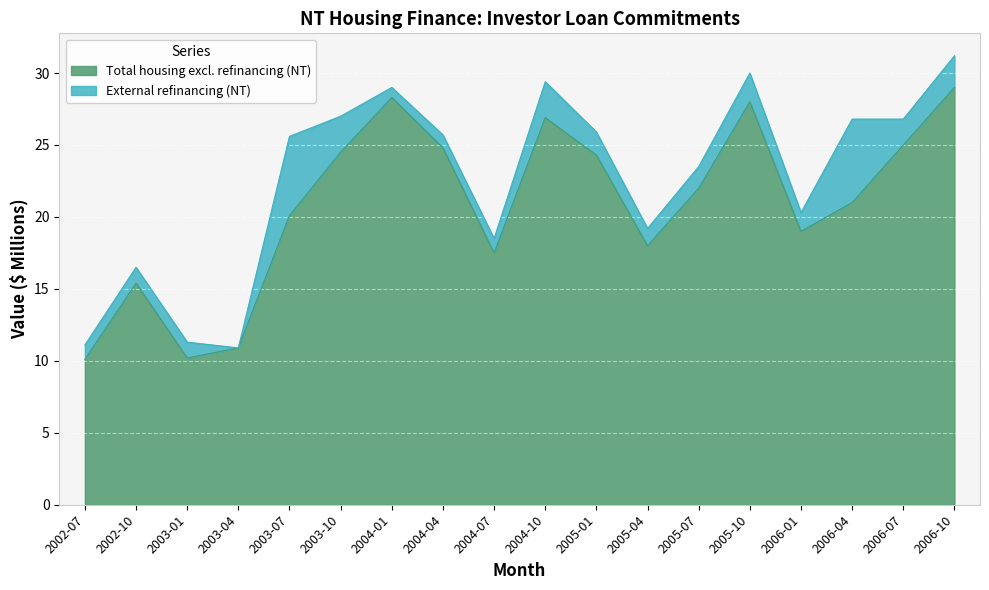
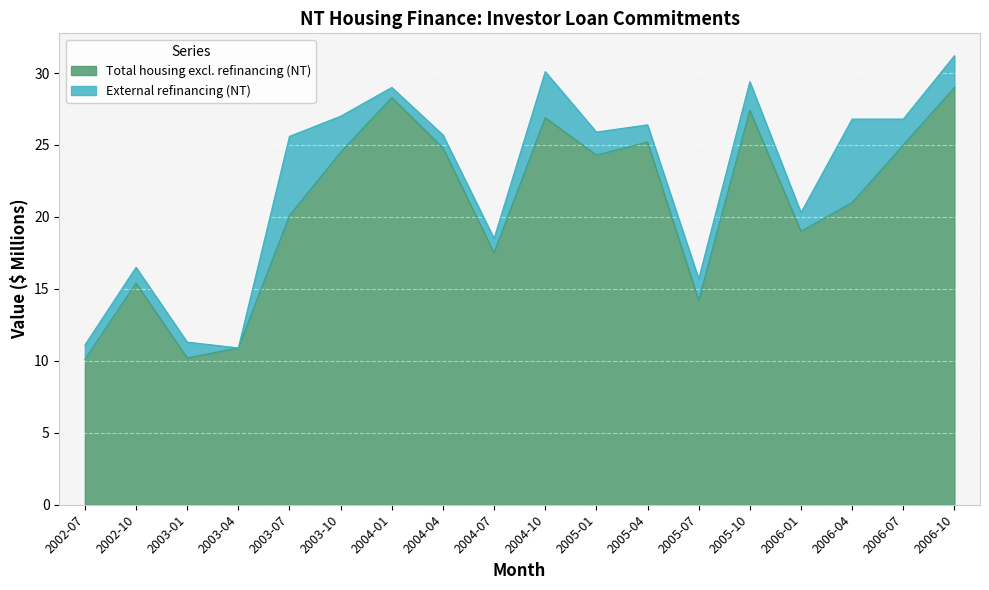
  {
    "Total housing excl. refinancing (NT)": {
      "2002-07": 10.1,
      "2002-10": 15.4,
      "2003-01": 10.2,
      "2003-07": 20.1,
      "2003-10": 24.5,
      "2004-01": 28.3,
      "2004-04": 24.8,
      "2004-07": 17.5,
      "2004-10": 26.9,
      "2005-01": 24.3,
-     "2005-04": 18.0,
-     "2005-07": 22.0,
-     "2005-10": 28.0,
+     "2005-04": 25.2,
+     "2005-07": 14.2,
+     "2005-10": 27.4,
      "2006-01": 19.0,
      "2006-04": 21.0,
      "2006-07": 25.0,
      "2006-10": 29.0
    },
    "External refinancing (NT)": {
      "2002-07": 1.0,
      "2002-10": 1.1,
      "2003-01": 1.1,
      "2003-07": 5.5,
      "2003-10": 2.5,
      "2004-01": 0.7,
      "2004-04": 0.9,
      "2004-07": 1.0,
-     "2004-10": 2.5,
+     "2004-10": 3.2,
      "2005-01": 1.6,
      "2005-04": 1.2,
      "2005-07": 1.5,
      "2005-10": 2.0,
      "2006-01": 1.3,
      "2006-04": 5.8,
      "2006-07": 1.8,
      "2006-10": 2.2
    }
  }
